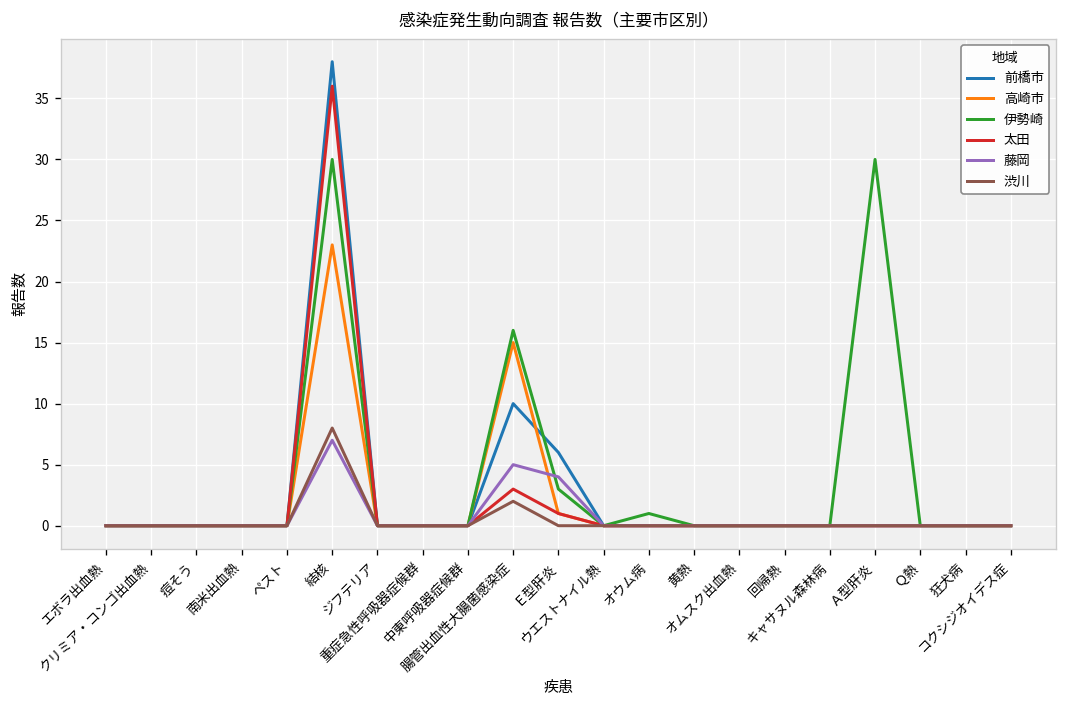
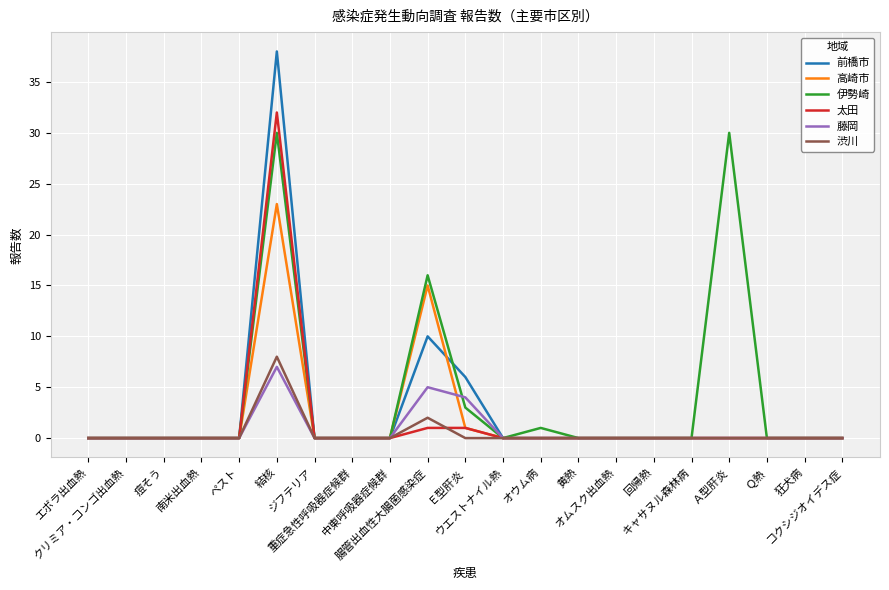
  {
    "前橋市": {
      "結核": 38,
      "腸管出血性大腸菌感染症": 10,
      "Ｅ型肝炎": 6
    },
    "高崎市": {
      "結核": 23,
      "腸管出血性大腸菌感染症": 15
    },
    "伊勢崎": {
      "結核": 30,
      "腸管出血性大腸菌感染症": 16,
      "Ｅ型肝炎": 3,
      "オウム病": 1,
      "Ａ型肝炎": 30
    },
    "太田": {
-     "結核": 36,
-     "腸管出血性大腸菌感染症": 3
+     "結核": 32,
+     "腸管出血性大腸菌感染症": 1
    },
    "藤岡": {
      "結核": 7,
      "腸管出血性大腸菌感染症": 5,
      "Ｅ型肝炎": 4
    },
    "渋川": {
      "結核": 8,
      "腸管出血性大腸菌感染症": 2,
      "Ｅ型肝炎": 0
    }
  }
